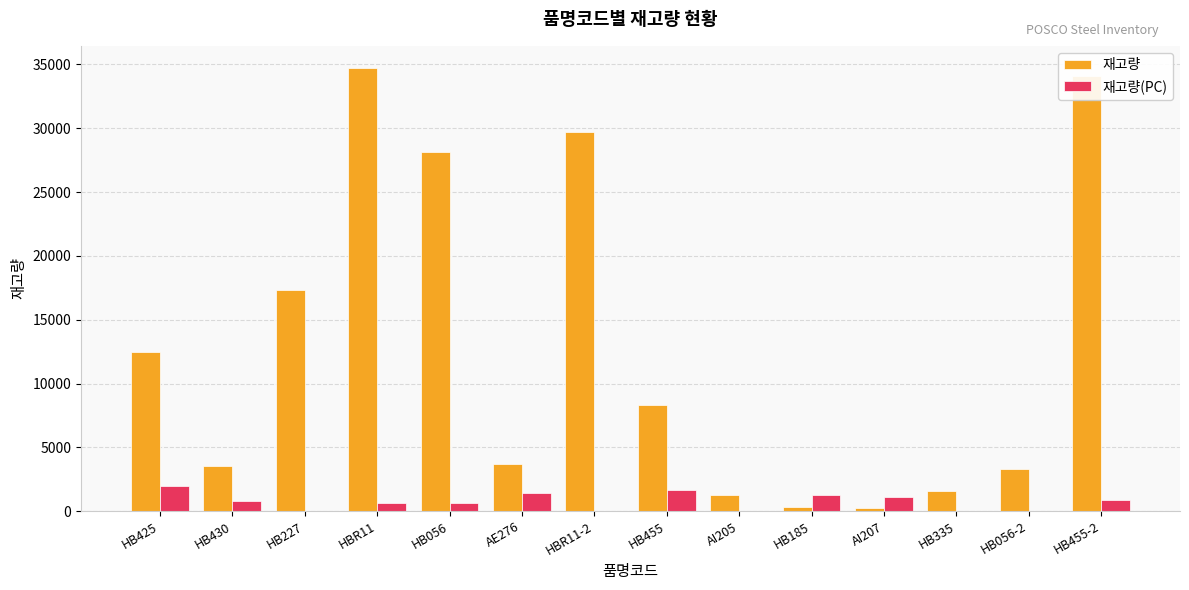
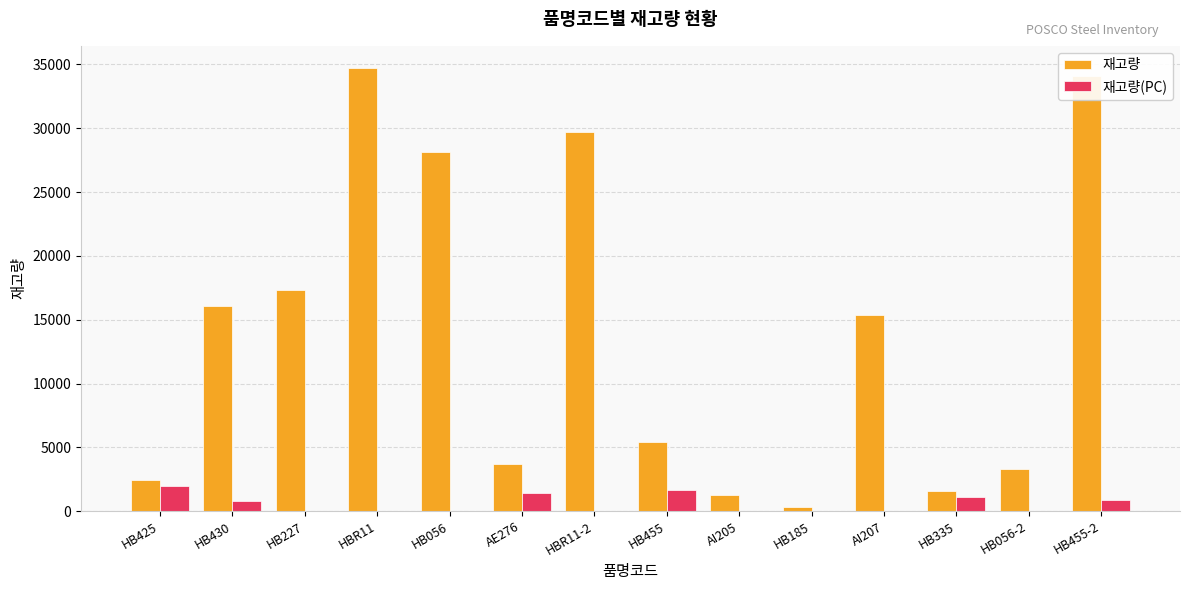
  {
    "재고량": {
-     "HB425": 12500,
-     "HB430": 3500,
+     "HB425": 2400,
+     "HB430": 16100,
      "HB227": 17300,
      "HBR11": 34700,
      "HB056": 28100,
      "AE276": 3700,
      "HBR11-2": 29700,
-     "HB455": 8300,
+     "HB455": 5400,
      "AI205": 1300,
      "HB185": 400,
-     "AI207": 300,
+     "AI207": 15400,
      "HB335": 1600,
      "HB056-2": 3300
    },
    "재고량(PC)": {
      "HB425": 2000,
      "HB430": 800,
-     "HBR11": 700,
-     "HB056": 700,
+     "HBR11": 0,
+     "HB056": 0,
      "AE276": 1400,
      "HB455": 1600,
-     "HB185": 1200,
-     "AI207": 1100,
-     "HB335": 0,
+     "HB185": 0,
+     "AI207": 0,
+     "HB335": 1100,
      "HB455-2": 900
    }
  }
